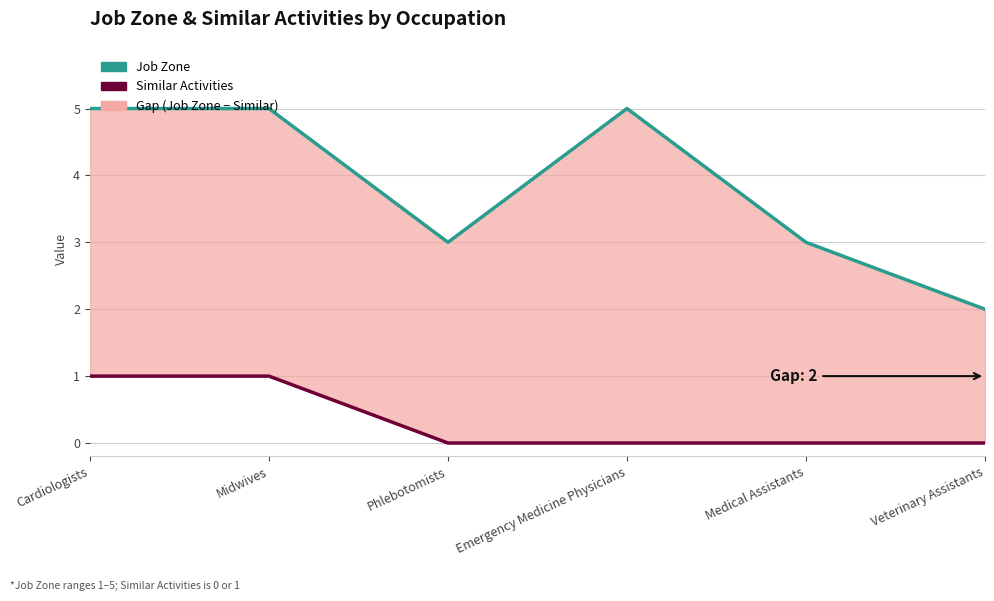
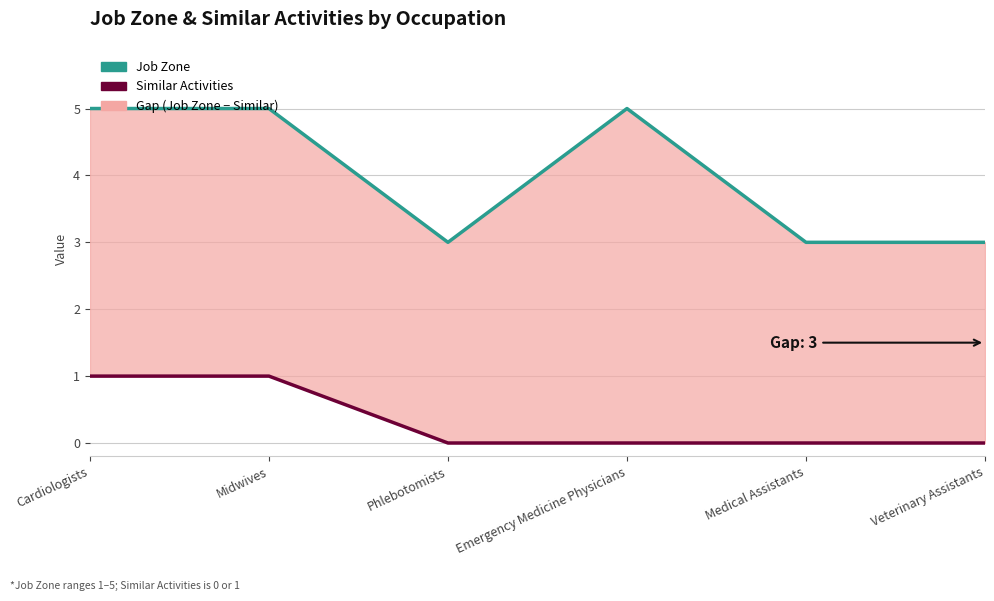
  {
    "Job Zone": {
-     "Veterinary Assistants": 2
+     "Veterinary Assistants": 3
    },
    "Similar Activities": {
      "Cardiologists": 1.0,
      "Midwives": 1.0,
      "Phlebotomists": 0.0,
      "Emergency Medicine Physicians": 0.0,
      "Medical Assistants": 0.0,
      "Veterinary Assistants": 0.0
    }
  }
